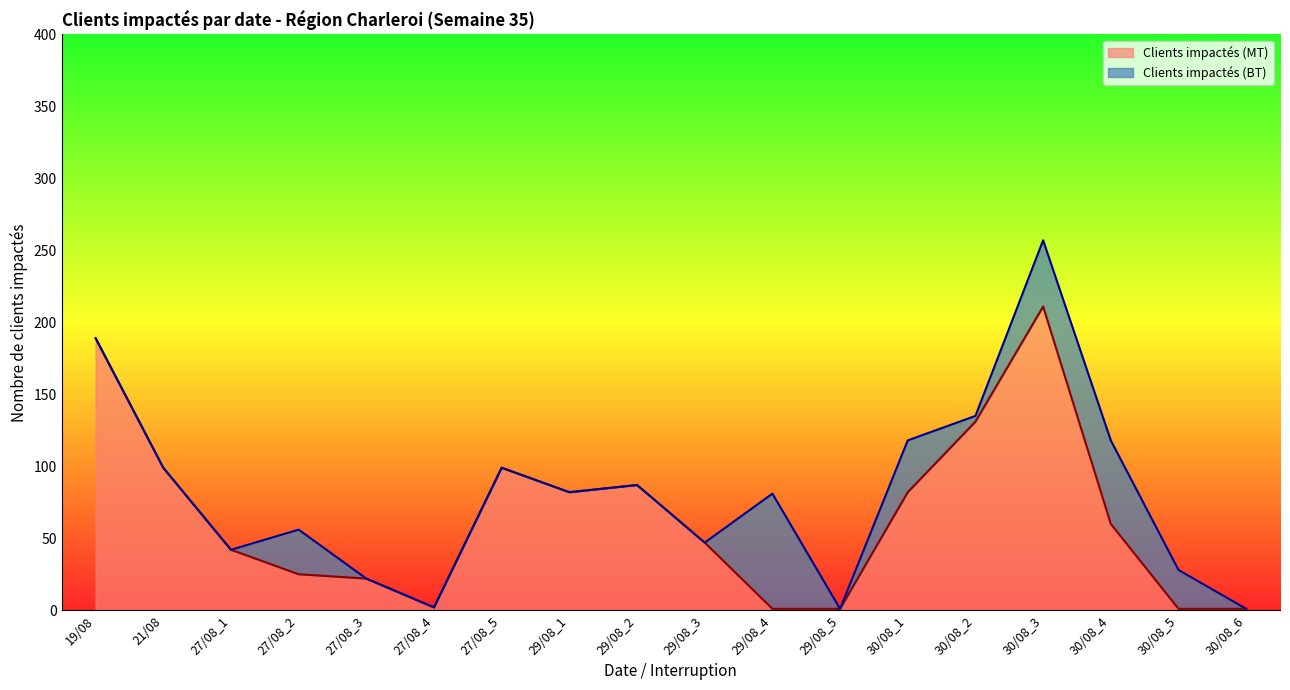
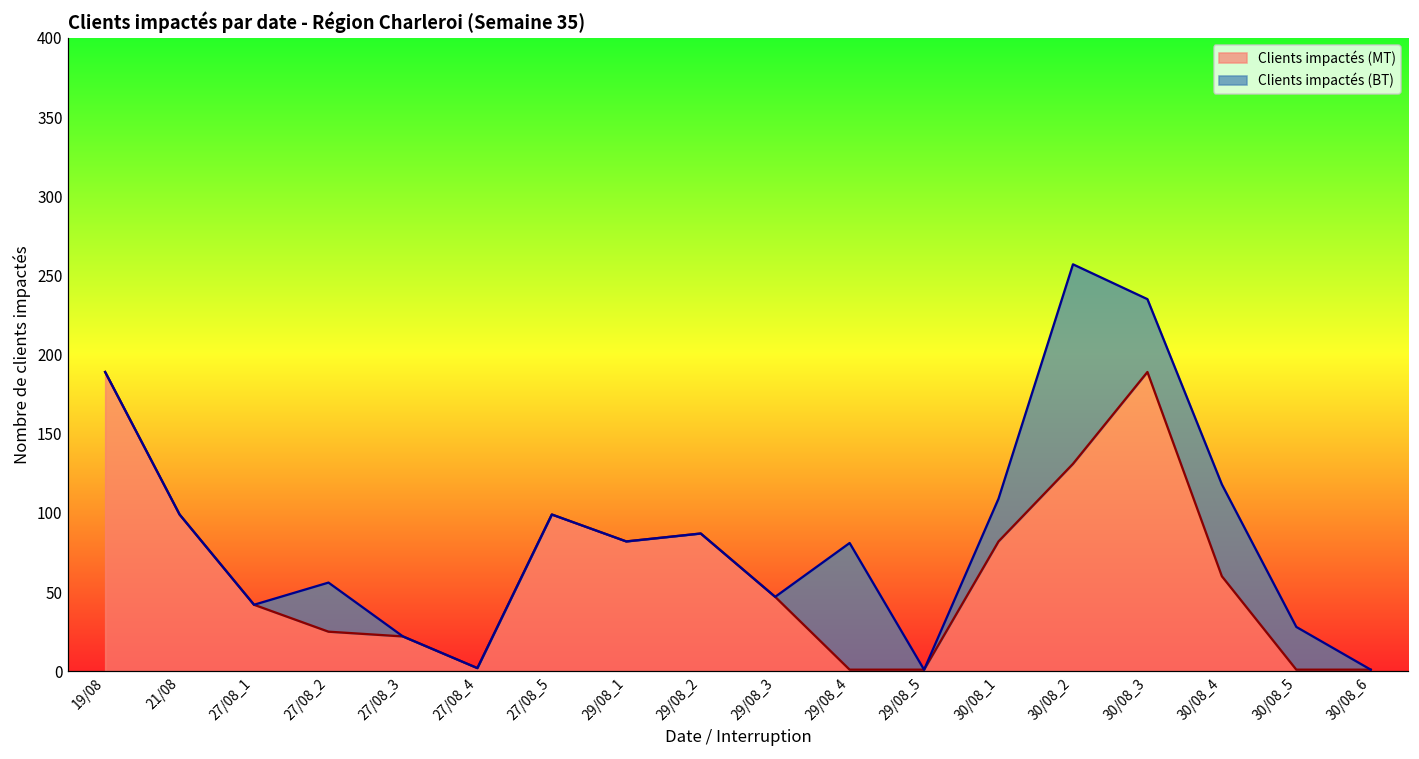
  {
    "Clients impactés (MT)": {
      "27/08_2": 25,
      "29/08_4": 1,
      "30/08_1": 82,
      "30/08_2": 131,
-     "30/08_3": 211,
+     "30/08_3": 189,
      "30/08_4": 60,
      "30/08_5": 1
    },
    "Clients impactés (BT)": {
      "27/08_2": 31,
      "29/08_4": 80,
-     "30/08_1": 36,
-     "30/08_2": 4,
+     "30/08_1": 27,
+     "30/08_2": 126,
      "30/08_3": 46,
      "30/08_4": 58,
      "30/08_5": 27
    }
  }
